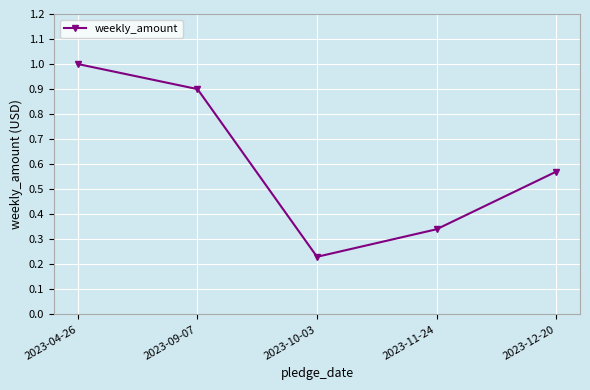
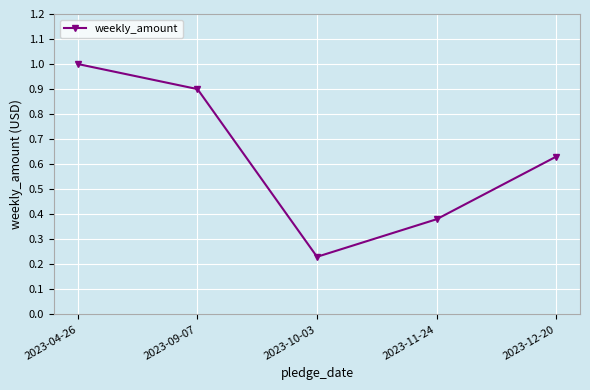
  {
    "2023-04-26": 1.00,
    "2023-09-07": 0.90,
    "2023-10-03": 0.23,
-   "2023-11-24": 0.34,
-   "2023-12-20": 0.57
+   "2023-11-24": 0.38,
+   "2023-12-20": 0.63
  }
